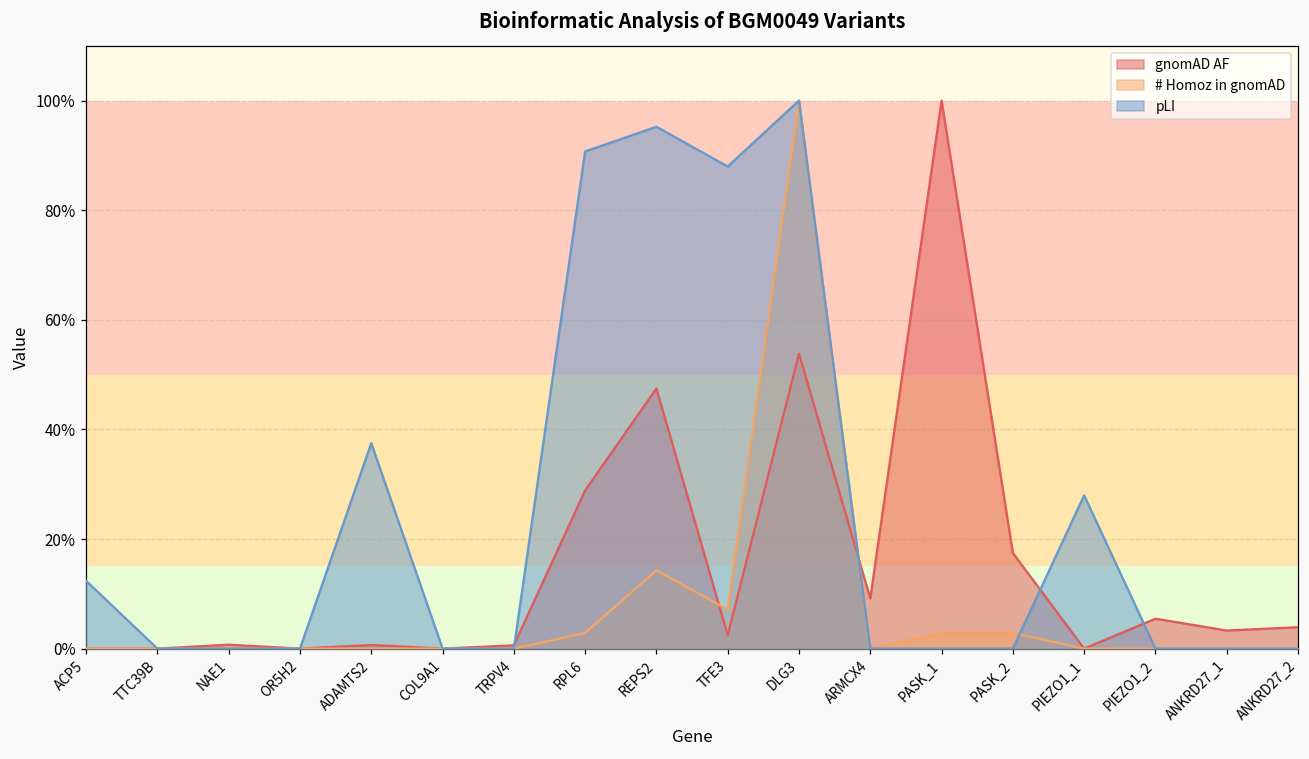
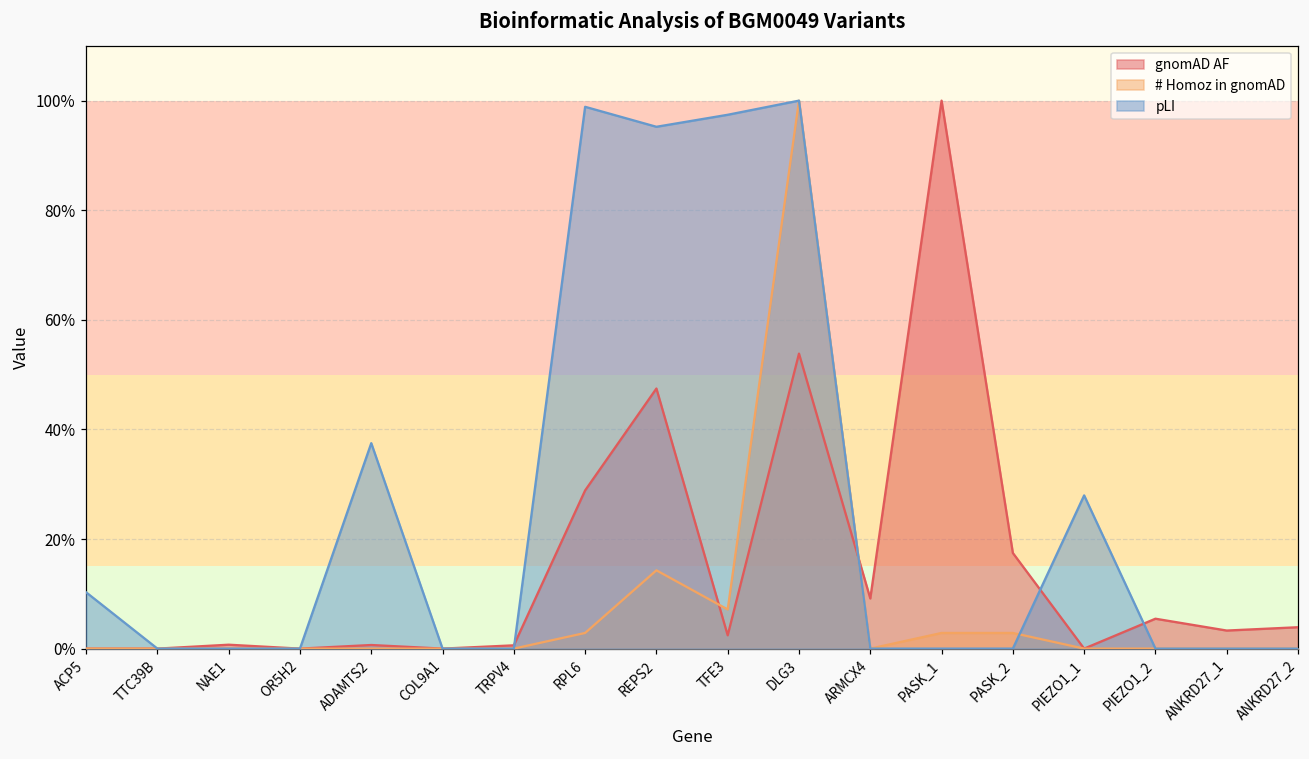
  {
    "pLI": {
-     "ACP5": "12%",
+     "ACP5": "10%",
      "ADAMTS2": "37%",
-     "RPL6": "91%",
+     "RPL6": "99%",
      "REPS2": "95%",
-     "TFE3": "88%",
+     "TFE3": "97%",
      "PASK_1": "0%",
      "PASK_2": "0%",
      "PIEZO1_1": "28%"
    }
  }
